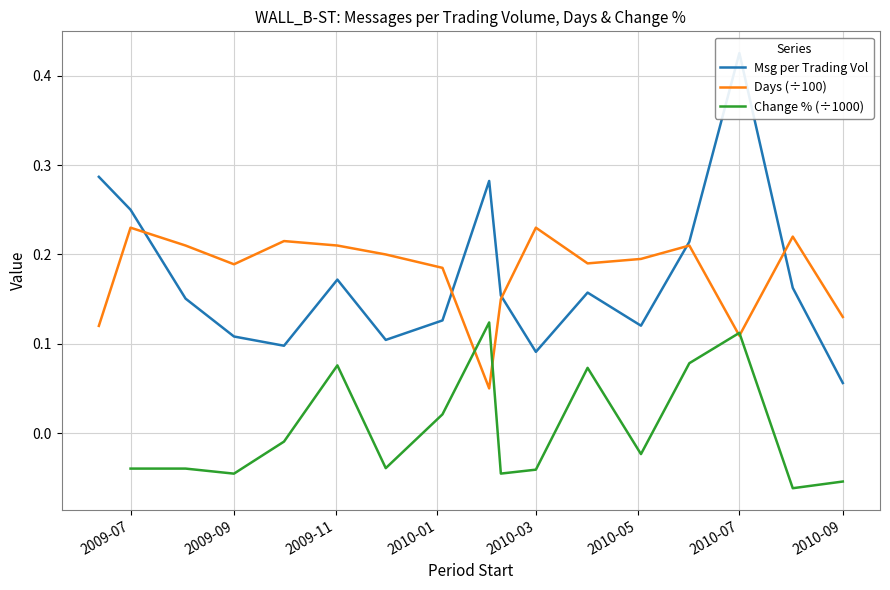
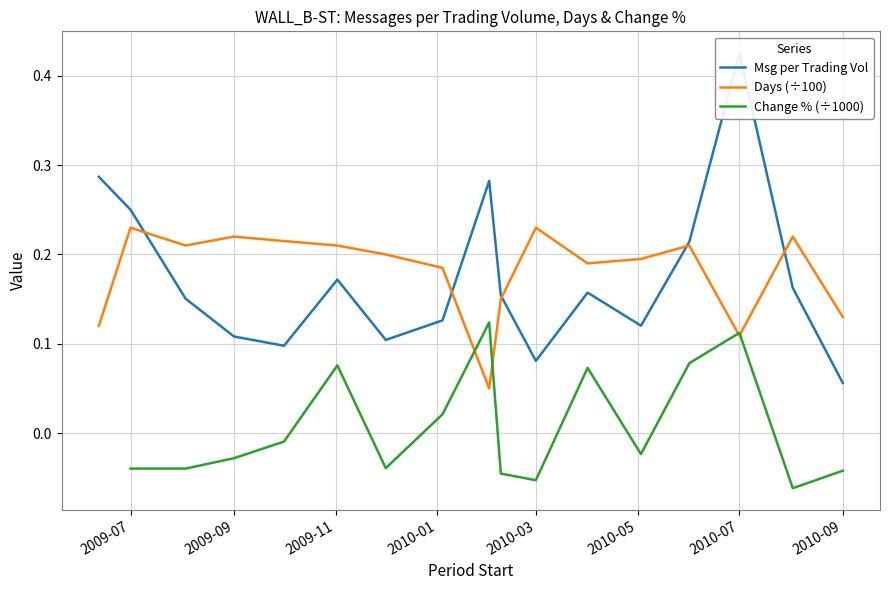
  {
    "Msg per Trading Vol": {
      "2009-07": 0.25,
      "2009-09": 0.11,
-     "2010-03": 0.09,
+     "2010-03": 0.08,
      "2010-09": 0.06
    },
    "Days (÷100)": {
      "2009-07": 0.23,
-     "2009-09": 0.19,
+     "2009-09": 0.22,
      "2010-03": 0.23,
      "2010-07": 0.11,
      "2010-09": 0.13
    },
    "Change % (÷1000)": {
      "2009-07": -0.04,
-     "2009-09": -0.05,
-     "2010-03": -0.04,
+     "2009-09": -0.03,
+     "2010-03": -0.05,
      "2010-07": 0.11,
-     "2010-09": -0.05
+     "2010-09": -0.04
    }
  }
